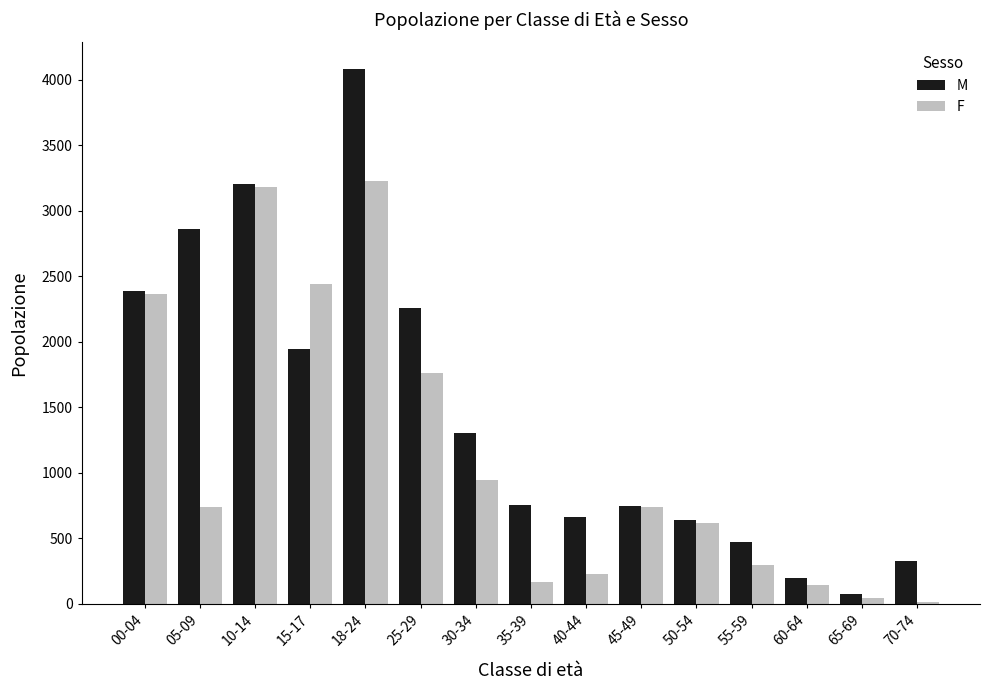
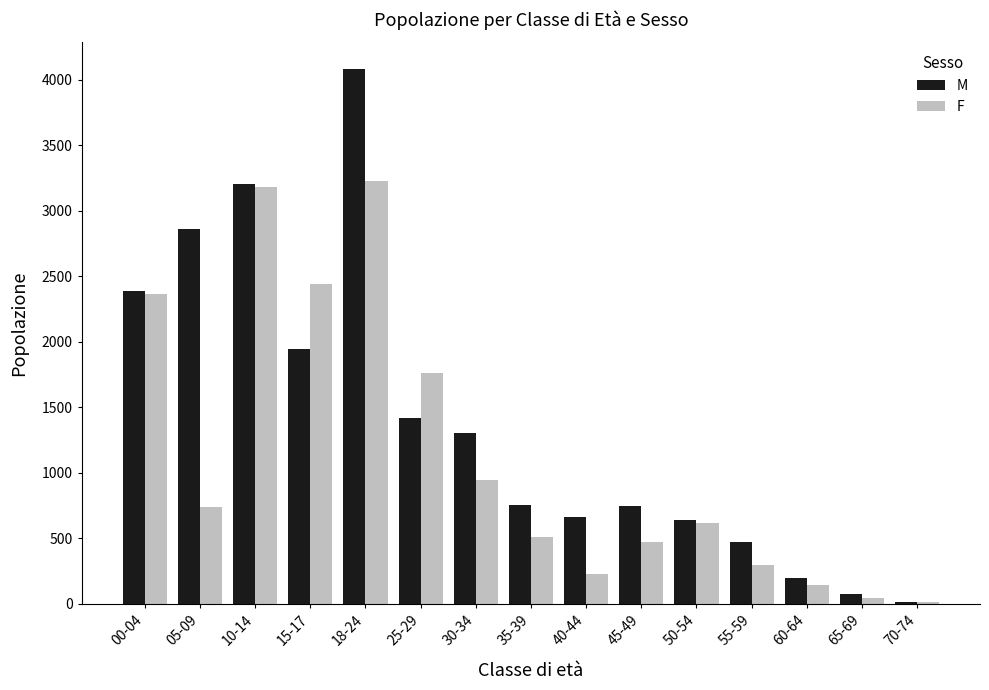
  {
    "M": {
      "00-04": 2390,
      "05-09": 2860,
      "10-14": 3200,
      "15-17": 1950,
      "18-24": 4080,
-     "25-29": 2260,
+     "25-29": 1420,
      "30-34": 1300,
      "35-39": 750,
      "40-44": 670,
      "45-49": 750,
      "50-54": 640,
      "55-59": 470,
      "60-64": 200,
      "65-69": 80,
-     "70-74": 330
+     "70-74": 10
    },
    "F": {
      "00-04": 2370,
      "05-09": 740,
      "10-14": 3180,
      "15-17": 2440,
      "18-24": 3230,
      "25-29": 1760,
      "30-34": 950,
-     "35-39": 170,
+     "35-39": 510,
      "40-44": 230,
-     "45-49": 740,
+     "45-49": 470,
      "50-54": 620,
      "55-59": 300,
      "60-64": 150,
      "65-69": 40
    }
  }
